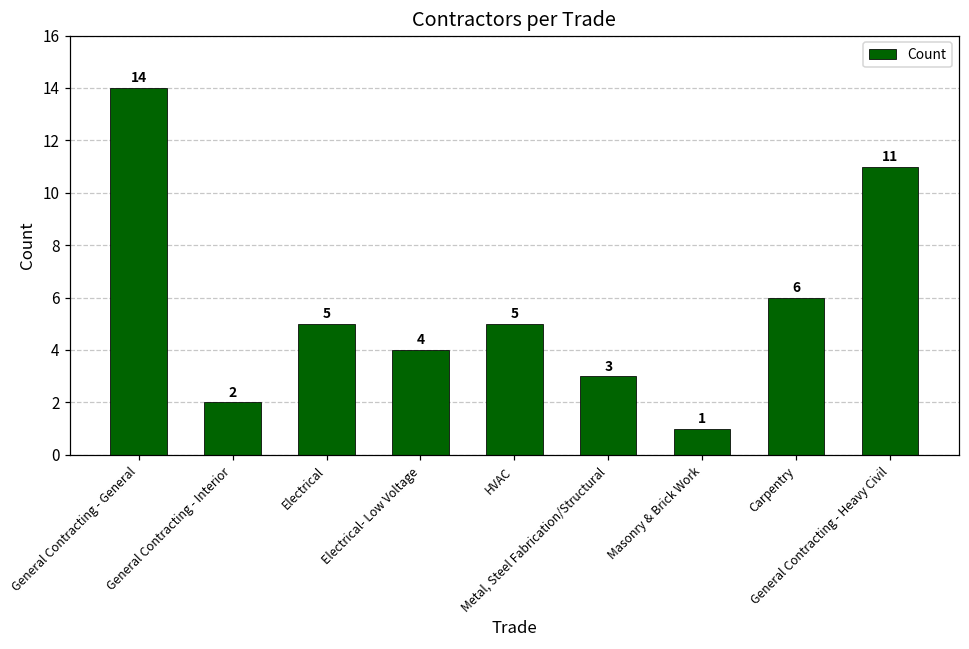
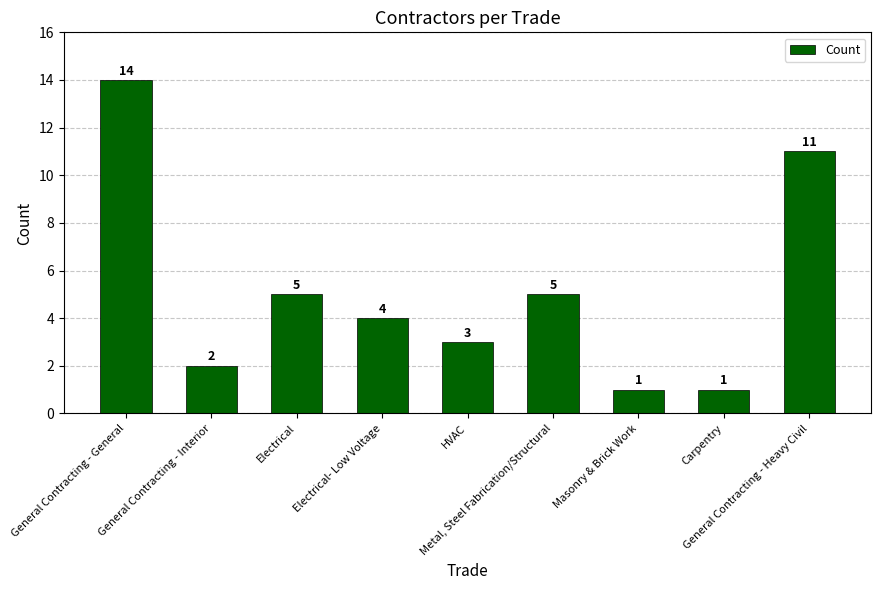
  {
    "General Contracting - General": 14,
    "General Contracting - Interior": 2,
    "Electrical": 5,
    "Electrical- Low Voltage": 4,
-   "HVAC": 5,
-   "Metal, Steel Fabrication/Structural": 3,
+   "HVAC": 3,
+   "Metal, Steel Fabrication/Structural": 5,
    "Masonry & Brick Work": 1,
-   "Carpentry": 6,
+   "Carpentry": 1,
    "General Contracting - Heavy Civil": 11
  }
